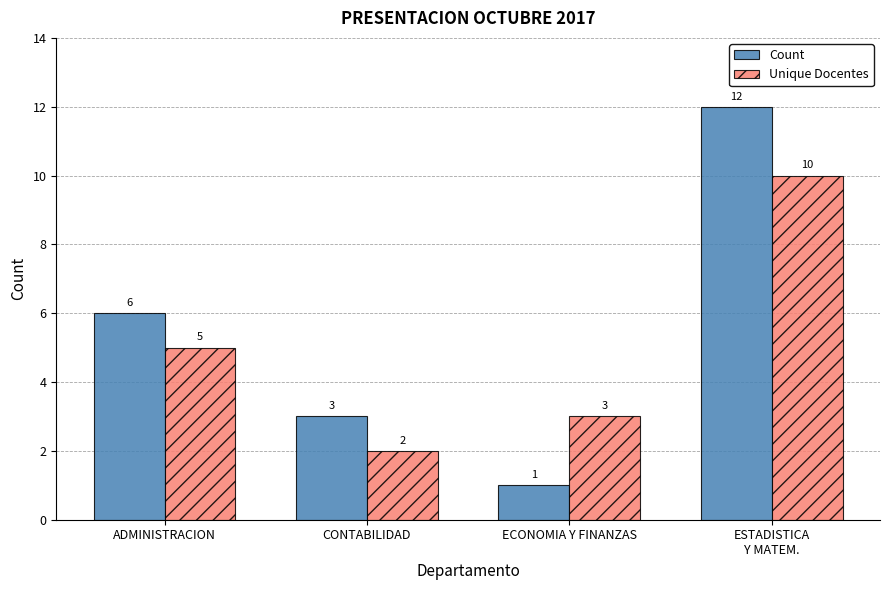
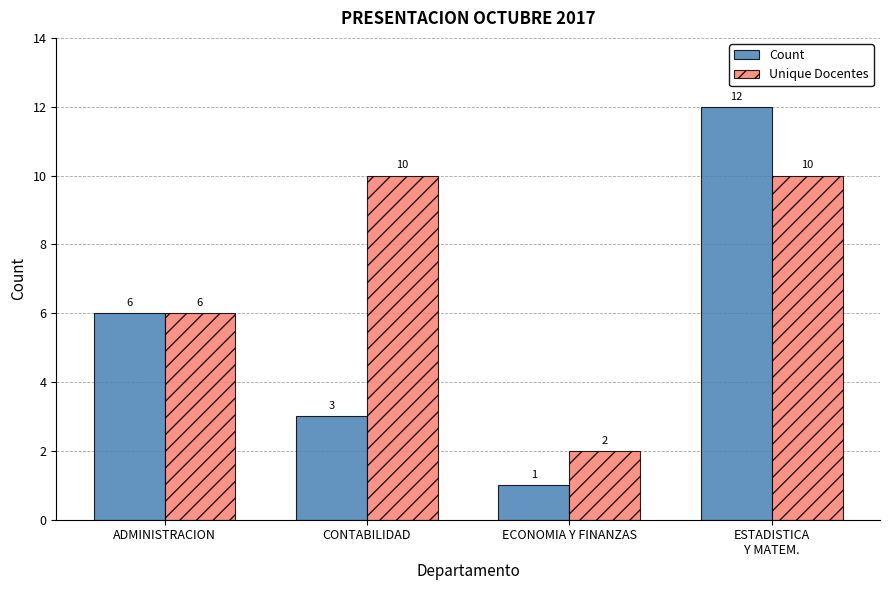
  {
    "Count": {
      "ADMINISTRACION": 6,
      "CONTABILIDAD": 3,
      "ECONOMIA Y FINANZAS": 1,
      "ESTADISTICA Y MATEM.": 12
    },
    "Unique Docentes": {
-     "ADMINISTRACION": 5,
-     "CONTABILIDAD": 2,
-     "ECONOMIA Y FINANZAS": 3,
+     "ADMINISTRACION": 6,
+     "CONTABILIDAD": 10,
+     "ECONOMIA Y FINANZAS": 2,
      "ESTADISTICA Y MATEM.": 10
    }
  }
